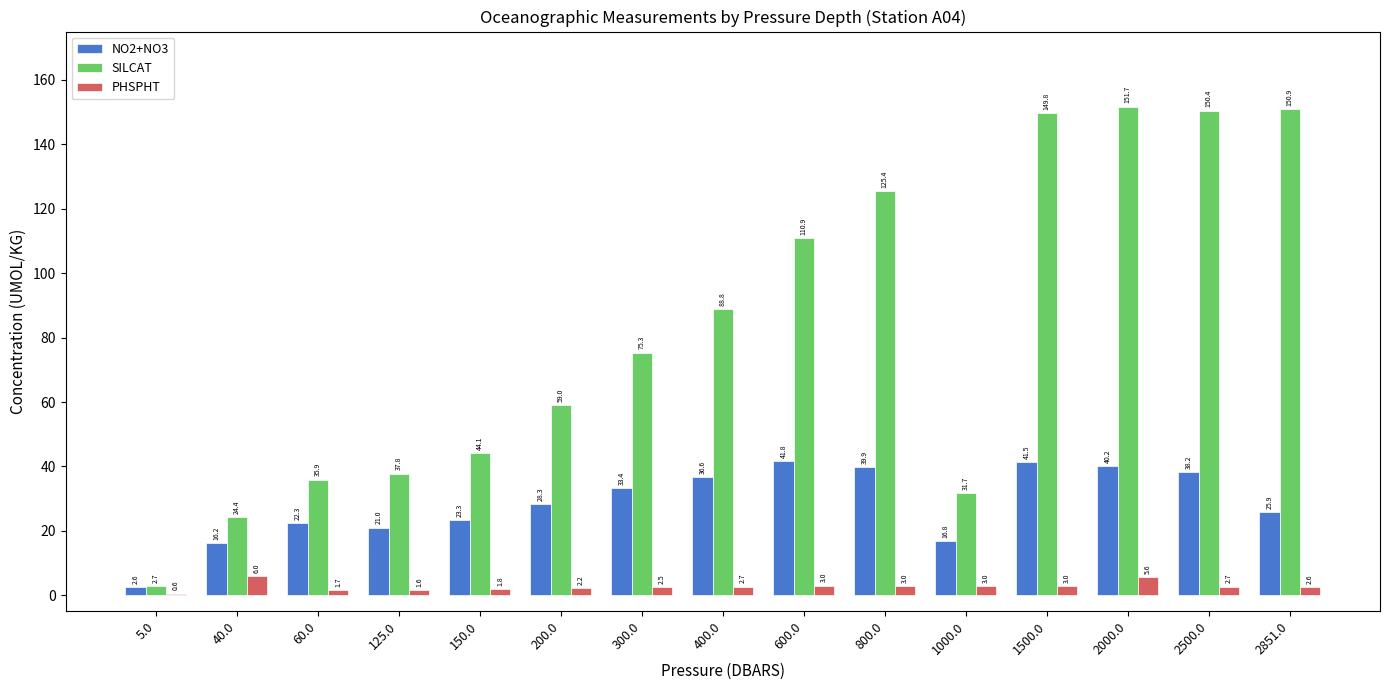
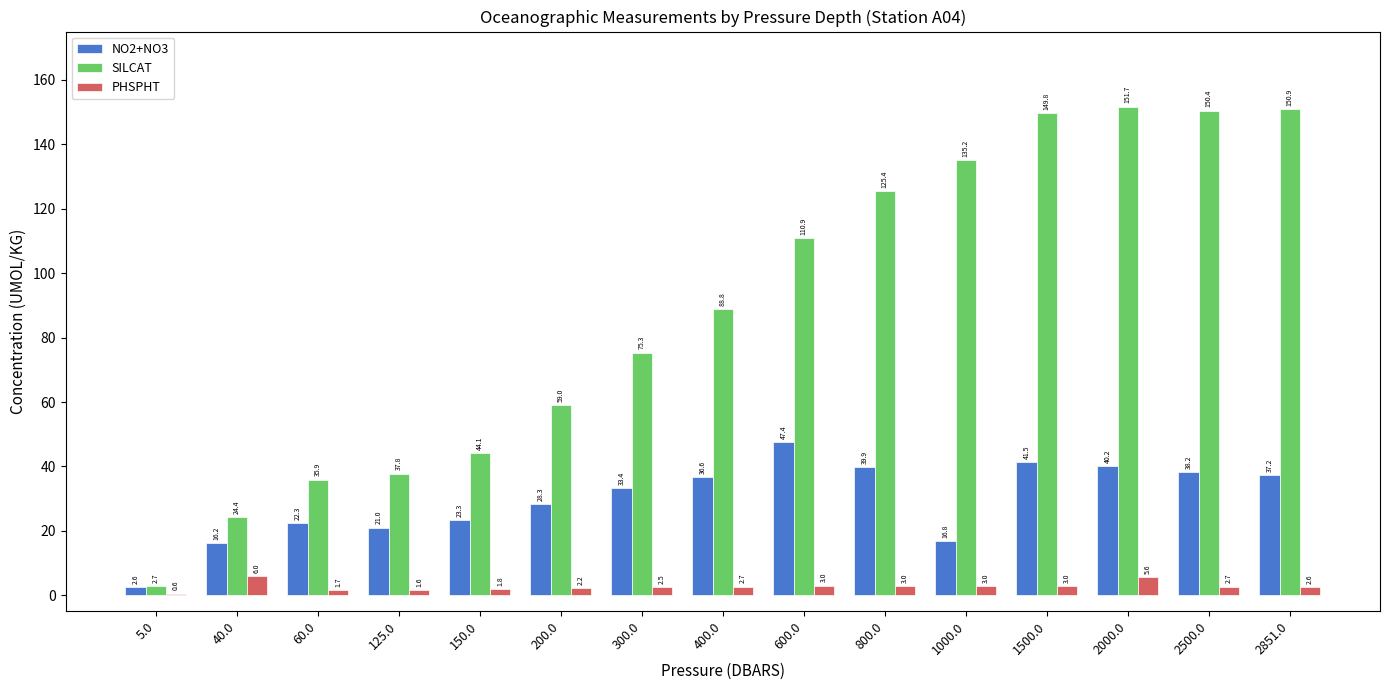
  {
    "NO2+NO3": {
      "5.0": 2.6,
      "40.0": 16.2,
      "60.0": 22.3,
      "125.0": 21.0,
      "150.0": 23.3,
      "200.0": 28.3,
      "300.0": 33.4,
      "400.0": 36.6,
-     "600.0": 41.8,
+     "600.0": 47.4,
      "800.0": 39.9,
      "1000.0": 16.8,
      "1500.0": 41.5,
      "2000.0": 40.2,
      "2500.0": 38.2,
-     "2851.0": 25.9
+     "2851.0": 37.2
    },
    "SILCAT": {
      "5.0": 2.7,
      "40.0": 24.4,
      "60.0": 35.9,
      "125.0": 37.8,
      "150.0": 44.1,
      "200.0": 59.0,
      "300.0": 75.3,
      "400.0": 88.8,
      "600.0": 110.9,
      "800.0": 125.4,
-     "1000.0": 31.7,
+     "1000.0": 135.2,
      "1500.0": 149.8,
      "2000.0": 151.7,
      "2500.0": 150.4,
      "2851.0": 150.9
    },
    "PHSPHT": {
      "5.0": 0.6,
      "40.0": 6.0,
      "60.0": 1.7,
      "125.0": 1.6,
      "150.0": 1.8,
      "200.0": 2.2,
      "300.0": 2.5,
      "400.0": 2.7,
      "600.0": 3.0,
      "800.0": 3.0,
      "1000.0": 3.0,
      "1500.0": 3.0,
      "2000.0": 5.6,
      "2500.0": 2.7,
      "2851.0": 2.6
    }
  }
